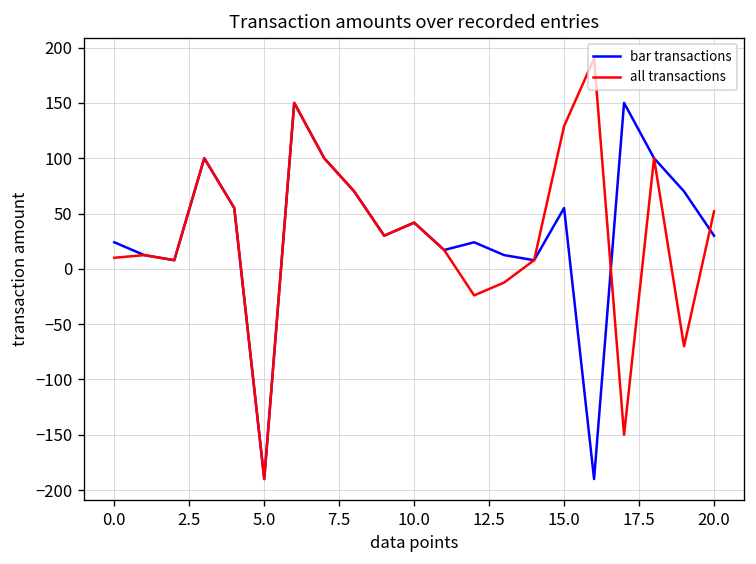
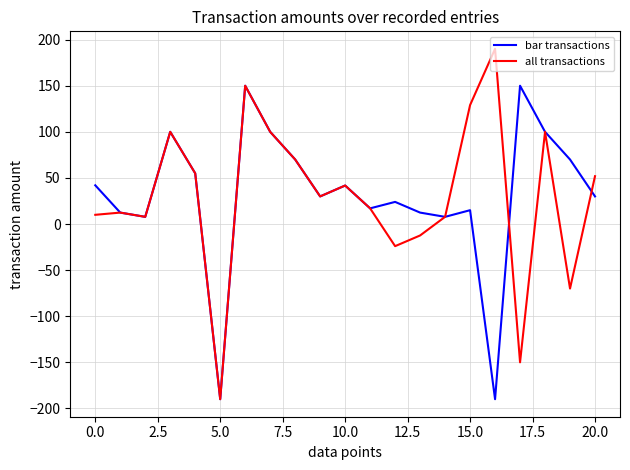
  {
    "bar transactions": {
-     "0.0": 20,
-     "15.0": 60,
+     "0.0": 40,
+     "15.0": 20,
      "20.0": 30
    },
    "all transactions": {
      "0.0": 10,
      "15.0": 130,
      "20.0": 50
    }
  }
